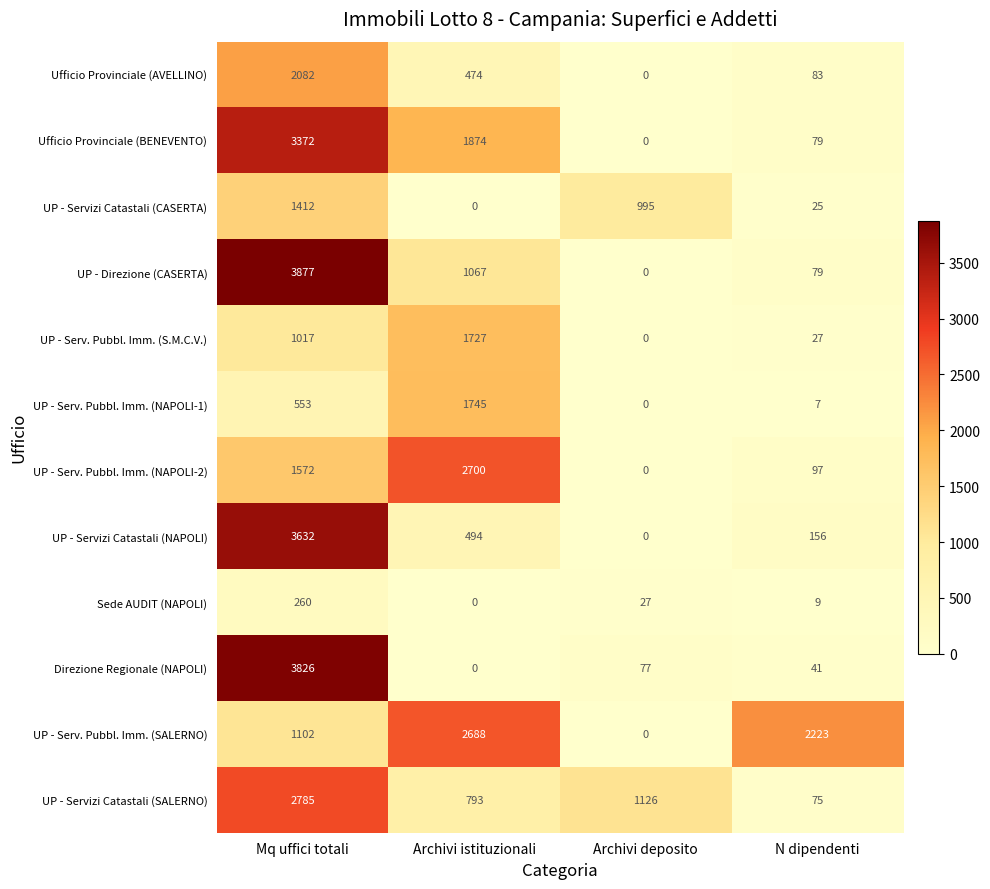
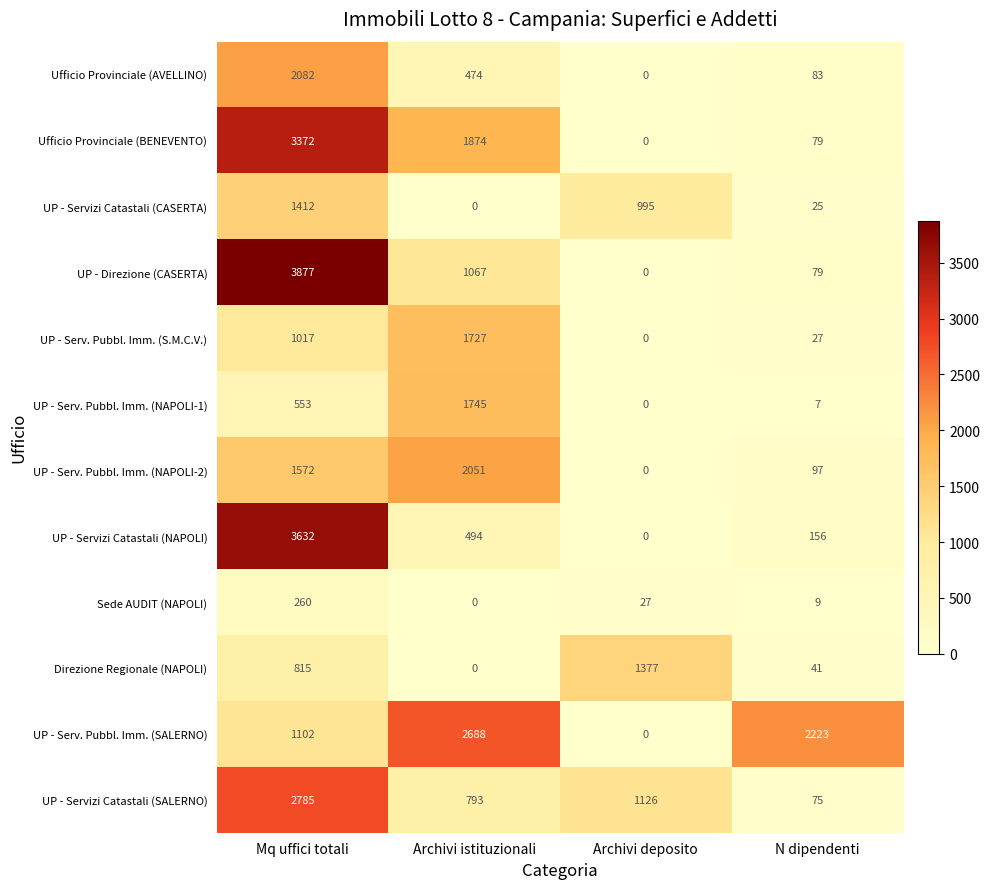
  {
    "Ufficio Provinciale (AVELLINO)": {
      "Mq uffici totali": 2082,
      "Archivi istituzionali": 474,
      "Archivi deposito": 0,
      "N dipendenti": 83
    },
    "Ufficio Provinciale (BENEVENTO)": {
      "Mq uffici totali": 3372,
      "Archivi istituzionali": 1874,
      "Archivi deposito": 0,
      "N dipendenti": 79
    },
    "UP - Servizi Catastali (CASERTA)": {
      "Mq uffici totali": 1412,
      "Archivi istituzionali": 0,
      "Archivi deposito": 995,
      "N dipendenti": 25
    },
    "UP - Direzione (CASERTA)": {
      "Mq uffici totali": 3877,
      "Archivi istituzionali": 1067,
      "Archivi deposito": 0,
      "N dipendenti": 79
    },
    "UP - Serv. Pubbl. Imm. (S.M.C.V.)": {
      "Mq uffici totali": 1017,
      "Archivi istituzionali": 1727,
      "Archivi deposito": 0,
      "N dipendenti": 27
    },
    "UP - Serv. Pubbl. Imm. (NAPOLI-1)": {
      "Mq uffici totali": 553,
      "Archivi istituzionali": 1745,
      "Archivi deposito": 0,
      "N dipendenti": 7
    },
    "UP - Serv. Pubbl. Imm. (NAPOLI-2)": {
      "Mq uffici totali": 1572,
-     "Archivi istituzionali": 2700,
+     "Archivi istituzionali": 2051,
      "Archivi deposito": 0,
      "N dipendenti": 97
    },
    "UP - Servizi Catastali (NAPOLI)": {
      "Mq uffici totali": 3632,
      "Archivi istituzionali": 494,
      "Archivi deposito": 0,
      "N dipendenti": 156
    },
    "Sede AUDIT (NAPOLI)": {
      "Mq uffici totali": 260,
      "Archivi istituzionali": 0,
      "Archivi deposito": 27,
      "N dipendenti": 9
    },
    "Direzione Regionale (NAPOLI)": {
-     "Mq uffici totali": 3826,
+     "Mq uffici totali": 815,
      "Archivi istituzionali": 0,
-     "Archivi deposito": 77,
+     "Archivi deposito": 1377,
      "N dipendenti": 41
    },
    "UP - Serv. Pubbl. Imm. (SALERNO)": {
      "Mq uffici totali": 1102,
      "Archivi istituzionali": 2688,
      "Archivi deposito": 0,
      "N dipendenti": 2223
    },
    "UP - Servizi Catastali (SALERNO)": {
      "Mq uffici totali": 2785,
      "Archivi istituzionali": 793,
      "Archivi deposito": 1126,
      "N dipendenti": 75
    }
  }
